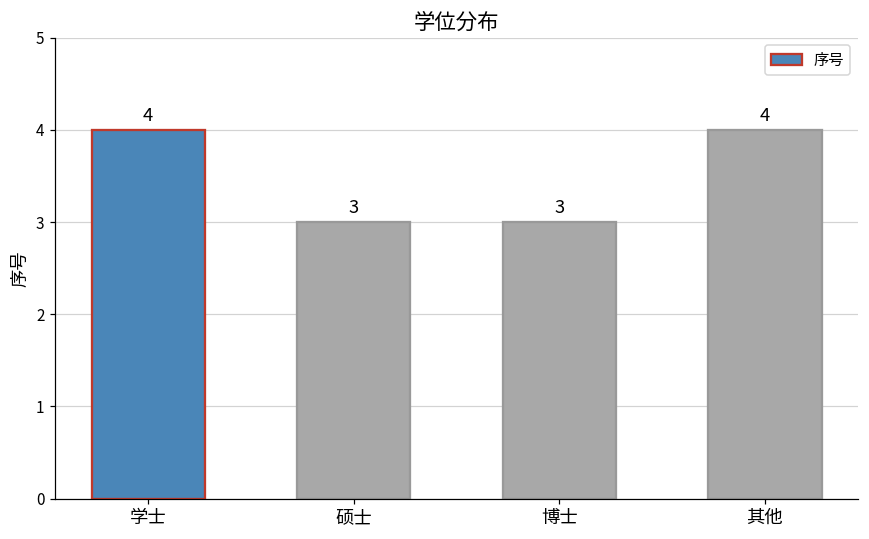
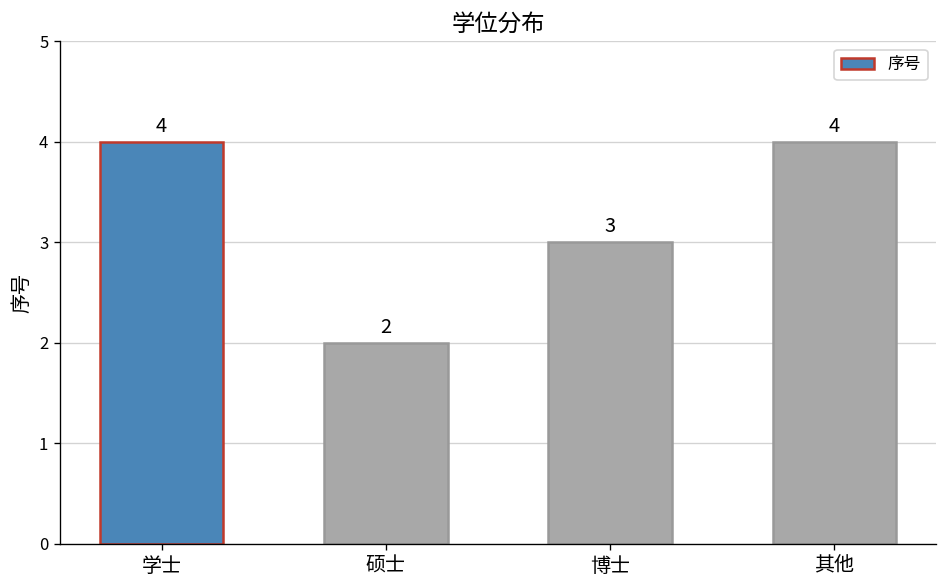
  {
    "学士": 4,
-   "硕士": 3,
+   "硕士": 2,
    "博士": 3,
    "其他": 4
  }
